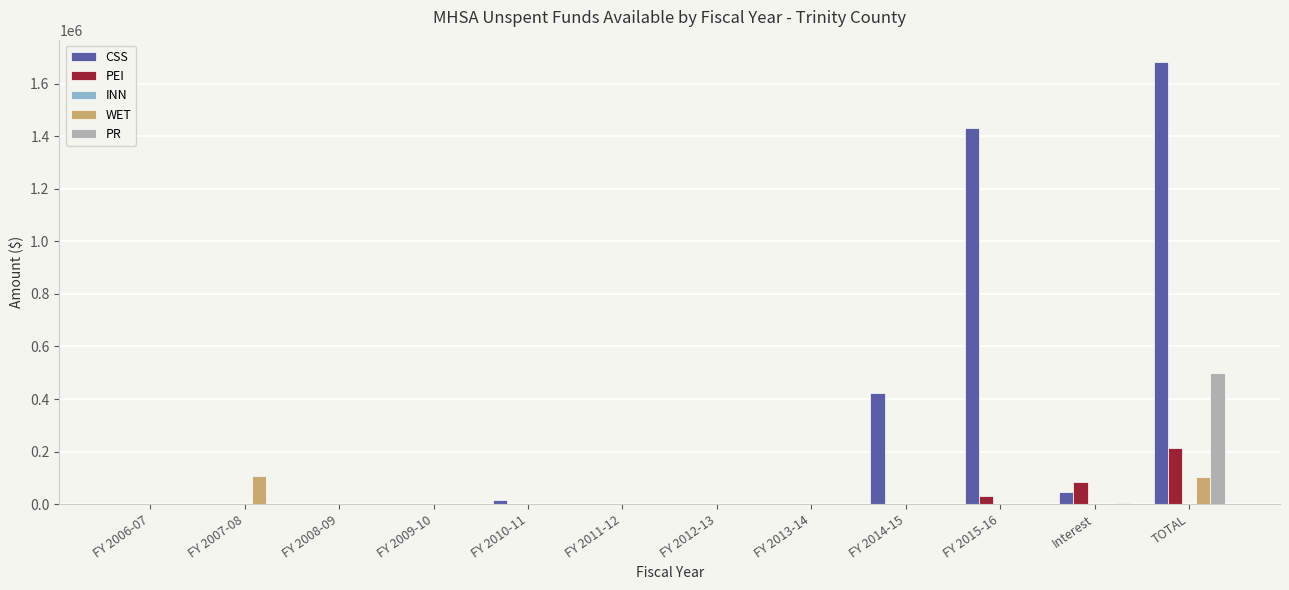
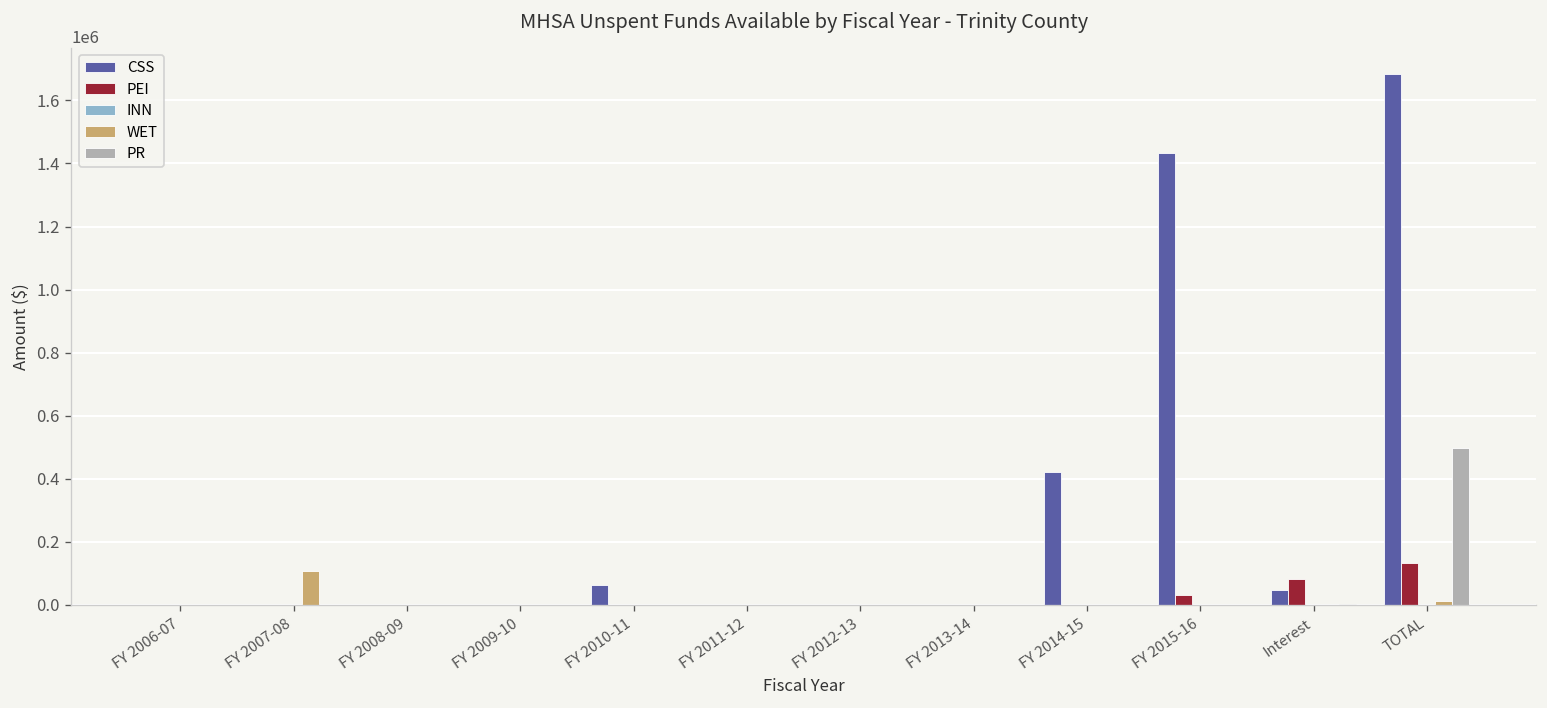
  {
    "CSS": {
      "FY 2006-07": 0,
      "FY 2007-08": 0,
      "FY 2008-09": 0,
      "FY 2009-10": 0,
-     "FY 2010-11": 20000,
+     "FY 2010-11": 60000,
      "FY 2011-12": 0,
      "FY 2012-13": 0,
      "FY 2013-14": 0,
      "FY 2014-15": 420000,
      "FY 2015-16": 1430000,
      "Interest": 50000,
      "TOTAL": 1680000
    },
    "PEI": {
      "FY 2006-07": 0,
      "FY 2007-08": 0,
      "FY 2008-09": 0,
      "FY 2009-10": 0,
      "FY 2010-11": 0,
      "FY 2011-12": 0,
      "FY 2012-13": 0,
      "FY 2013-14": 0,
      "FY 2014-15": 0,
      "FY 2015-16": 30000,
      "Interest": 80000,
-     "TOTAL": 210000
+     "TOTAL": 130000
    },
    "WET": {
      "FY 2006-07": 0,
      "FY 2007-08": 110000,
      "FY 2008-09": 0,
      "FY 2009-10": 0,
      "FY 2010-11": 0,
      "FY 2011-12": 0,
      "FY 2012-13": 0,
      "FY 2013-14": 0,
      "FY 2014-15": 0,
      "FY 2015-16": 0,
      "Interest": 0,
-     "TOTAL": 100000
+     "TOTAL": 10000
    }
  }
